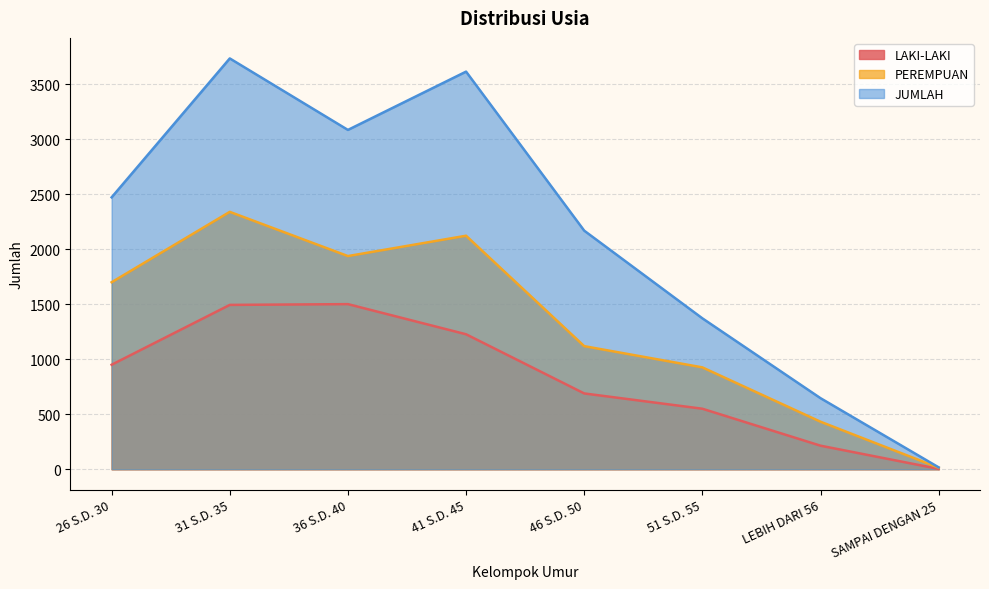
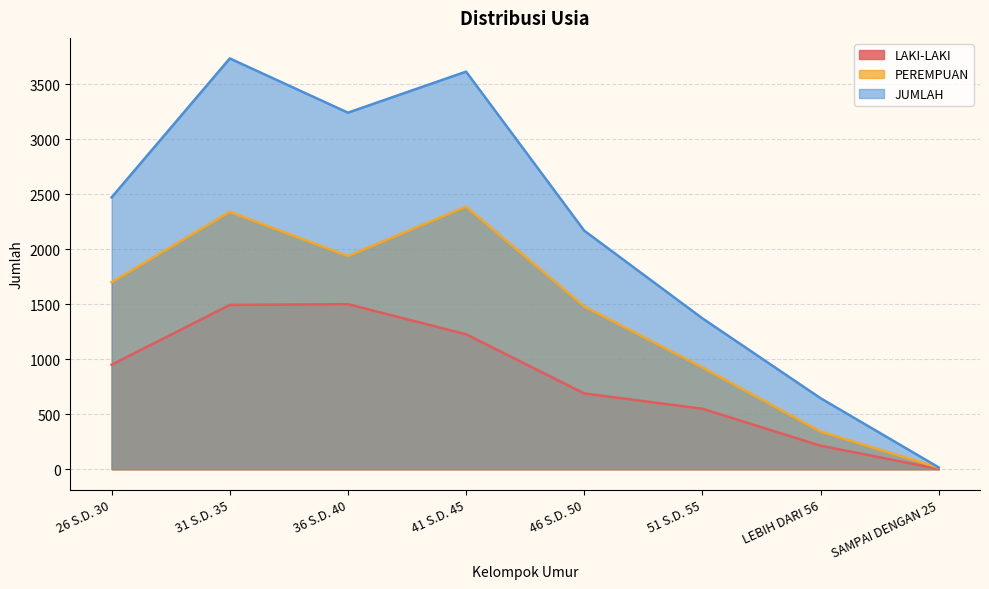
  {
    "LAKI-LAKI": {
      "26 S.D. 30": 950,
      "31 S.D. 35": 1490,
      "36 S.D. 40": 1500,
      "41 S.D. 45": 1230,
      "46 S.D. 50": 690,
      "51 S.D. 55": 550,
      "LEBIH DARI 56": 210
    },
    "PEREMPUAN": {
      "26 S.D. 30": 1700,
      "31 S.D. 35": 2340,
      "36 S.D. 40": 1940,
-     "41 S.D. 45": 2120,
-     "46 S.D. 50": 1120,
+     "41 S.D. 45": 2390,
+     "46 S.D. 50": 1480,
      "51 S.D. 55": 930,
-     "LEBIH DARI 56": 430
+     "LEBIH DARI 56": 340
    },
    "JUMLAH": {
      "26 S.D. 30": 2470,
      "31 S.D. 35": 3740,
-     "36 S.D. 40": 3090,
+     "36 S.D. 40": 3240,
      "41 S.D. 45": 3620,
      "46 S.D. 50": 2170,
      "51 S.D. 55": 1370,
      "LEBIH DARI 56": 650
    }
  }
